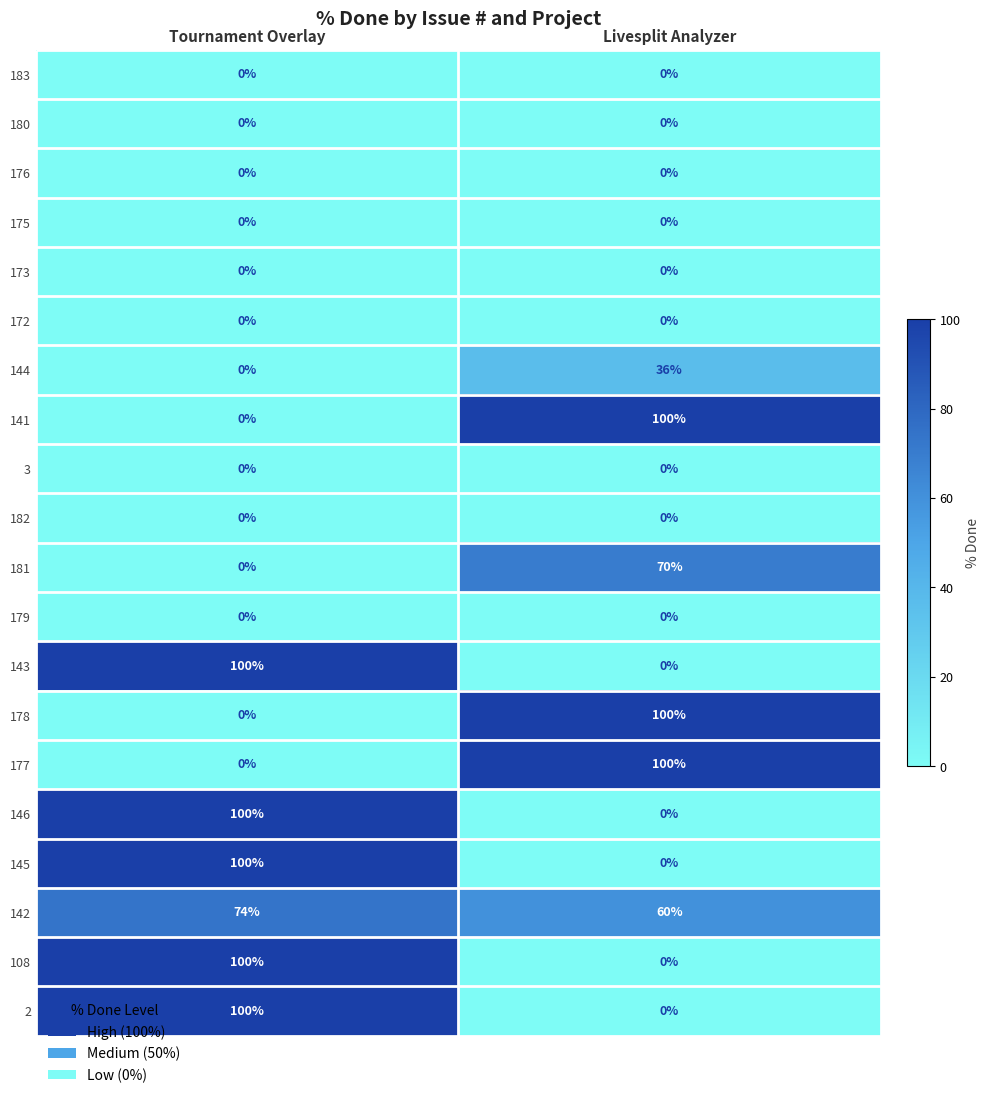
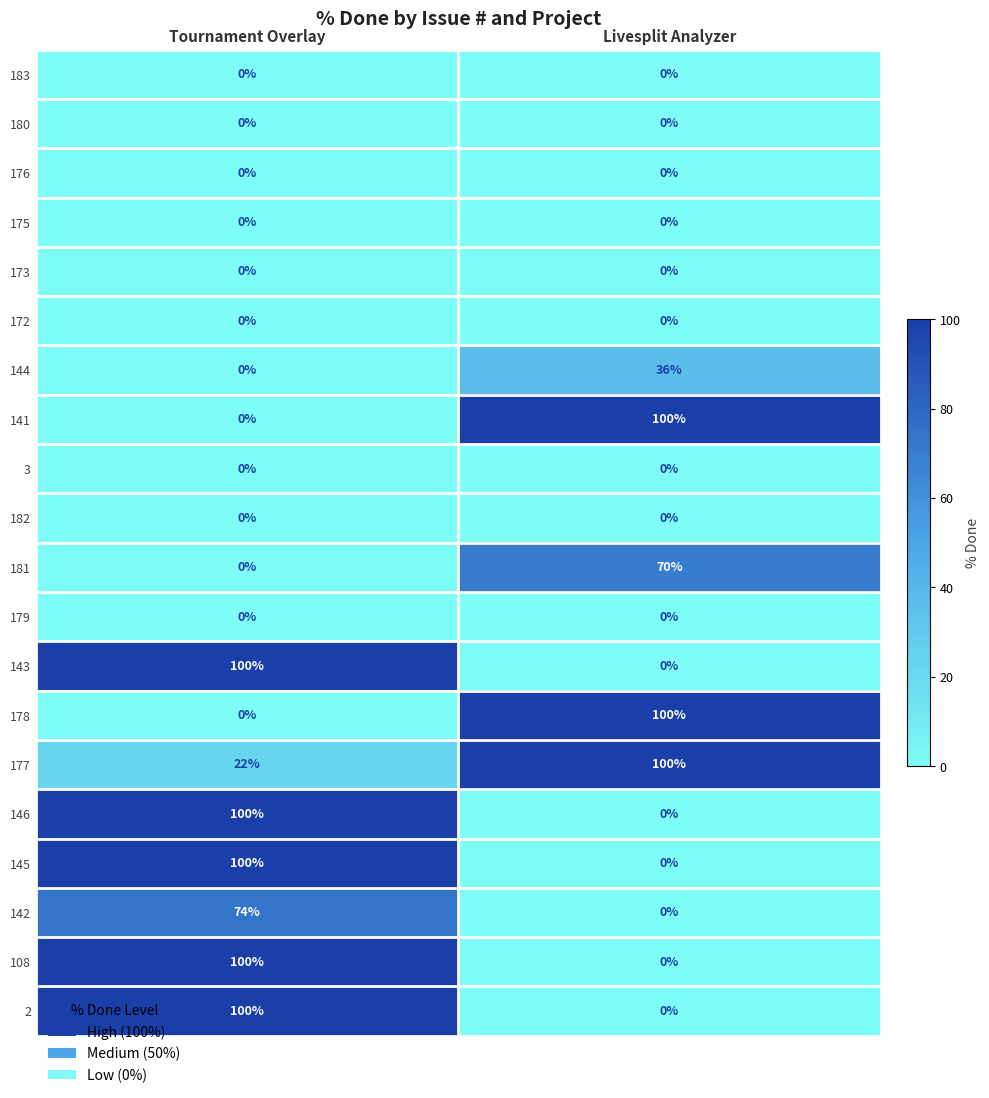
  {
    "183": {
      "Tournament Overlay": "0%",
      "Livesplit Analyzer": "0%"
    },
    "180": {
      "Tournament Overlay": "0%",
      "Livesplit Analyzer": "0%"
    },
    "176": {
      "Tournament Overlay": "0%",
      "Livesplit Analyzer": "0%"
    },
    "175": {
      "Tournament Overlay": "0%",
      "Livesplit Analyzer": "0%"
    },
    "173": {
      "Tournament Overlay": "0%",
      "Livesplit Analyzer": "0%"
    },
    "172": {
      "Tournament Overlay": "0%",
      "Livesplit Analyzer": "0%"
    },
    "144": {
      "Tournament Overlay": "0%",
      "Livesplit Analyzer": "36%"
    },
    "141": {
      "Tournament Overlay": "0%",
      "Livesplit Analyzer": "100%"
    },
    "3": {
      "Tournament Overlay": "0%",
      "Livesplit Analyzer": "0%"
    },
    "182": {
      "Tournament Overlay": "0%",
      "Livesplit Analyzer": "0%"
    },
    "181": {
      "Tournament Overlay": "0%",
      "Livesplit Analyzer": "70%"
    },
    "179": {
      "Tournament Overlay": "0%",
      "Livesplit Analyzer": "0%"
    },
    "143": {
      "Tournament Overlay": "100%",
      "Livesplit Analyzer": "0%"
    },
    "178": {
      "Tournament Overlay": "0%",
      "Livesplit Analyzer": "100%"
    },
    "177": {
-     "Tournament Overlay": "0%",
+     "Tournament Overlay": "22%",
      "Livesplit Analyzer": "100%"
    },
    "146": {
      "Tournament Overlay": "100%",
      "Livesplit Analyzer": "0%"
    },
    "145": {
      "Tournament Overlay": "100%",
      "Livesplit Analyzer": "0%"
    },
    "142": {
      "Tournament Overlay": "74%",
-     "Livesplit Analyzer": "60%"
+     "Livesplit Analyzer": "0%"
    },
    "108": {
      "Tournament Overlay": "100%",
      "Livesplit Analyzer": "0%"
    },
    "2": {
      "Tournament Overlay": "100%",
      "Livesplit Analyzer": "0%"
    }
  }
